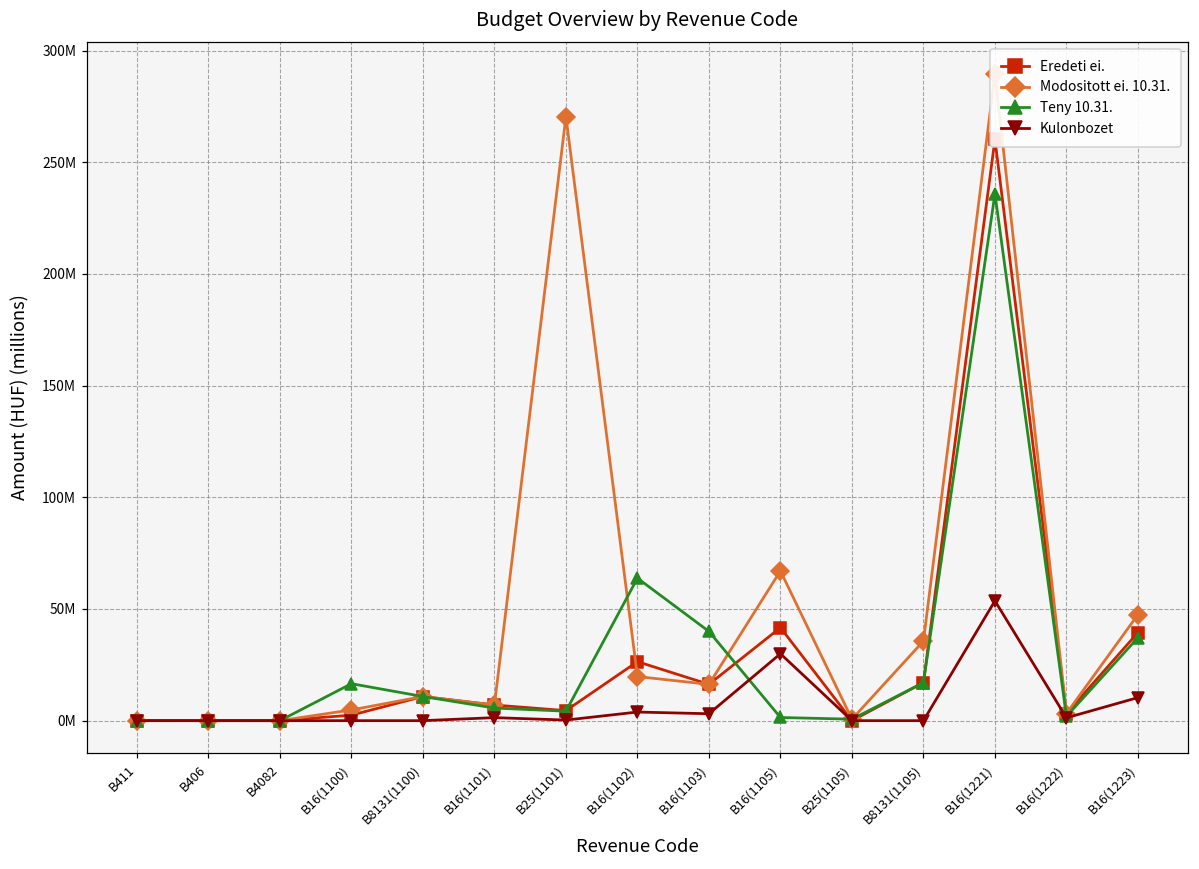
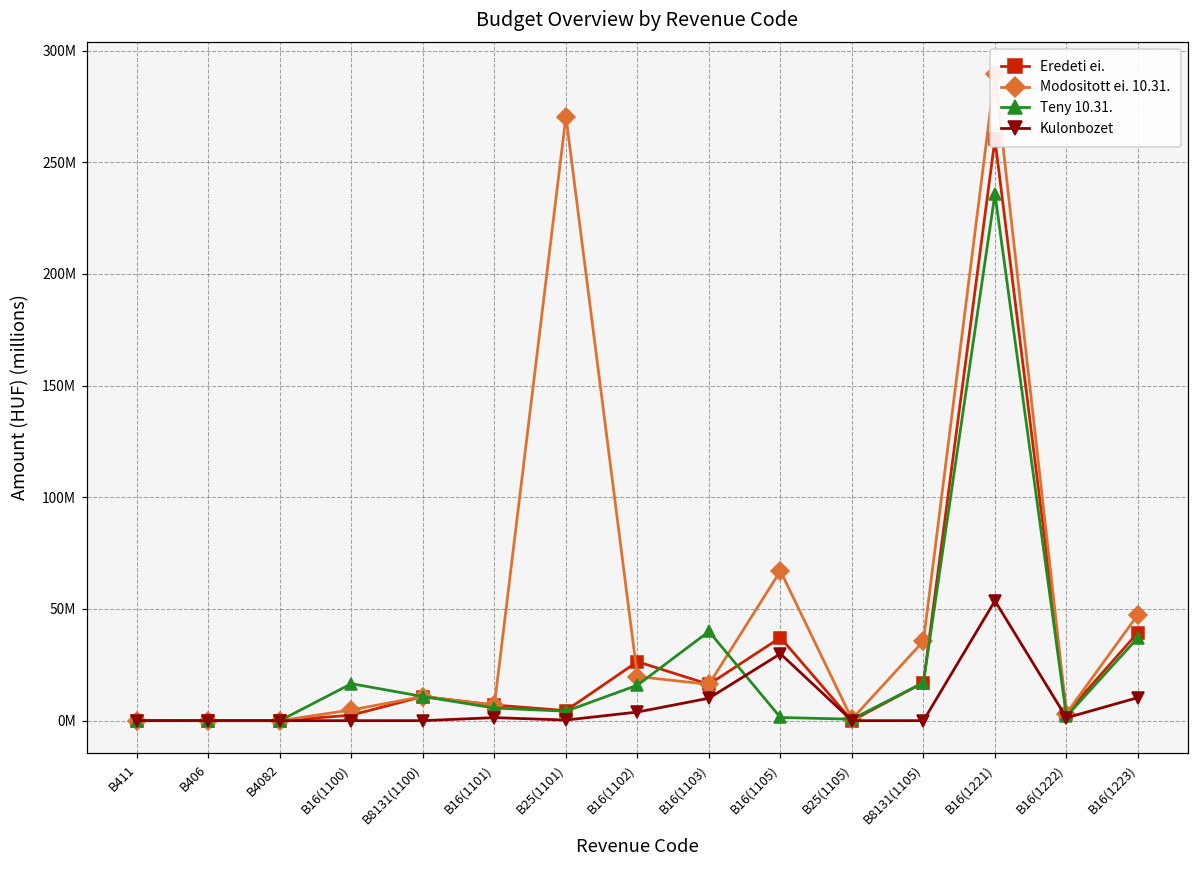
  {
    "Eredeti ei.": {
      "B16(1100)": 2000000,
      "B16(1102)": 26000000,
-     "B16(1105)": 42000000,
+     "B16(1105)": 37000000,
      "B16(1223)": 39000000
    },
    "Modositott ei. 10.31.": {
      "B16(1100)": 5000000,
      "B25(1101)": 271000000,
      "B16(1102)": 20000000,
      "B16(1105)": 67000000,
      "B8131(1105)": 36000000,
      "B16(1223)": 48000000
    },
    "Teny 10.31.": {
      "B16(1100)": 17000000,
      "B16(1101)": 6000000,
-     "B16(1102)": 64000000,
+     "B16(1102)": 16000000,
      "B16(1103)": 40000000,
      "B16(1105)": 1000000,
      "B16(1221)": 236000000,
      "B16(1223)": 37000000
    },
    "Kulonbozet": {
      "B16(1100)": 0,
      "B8131(1100)": 0,
      "B16(1101)": 1000000,
      "B25(1101)": 0,
      "B16(1102)": 4000000,
-     "B16(1103)": 3000000,
+     "B16(1103)": 10000000,
      "B16(1105)": 30000000,
      "B8131(1105)": 0,
      "B16(1221)": 54000000,
      "B16(1223)": 10000000
    }
  }
